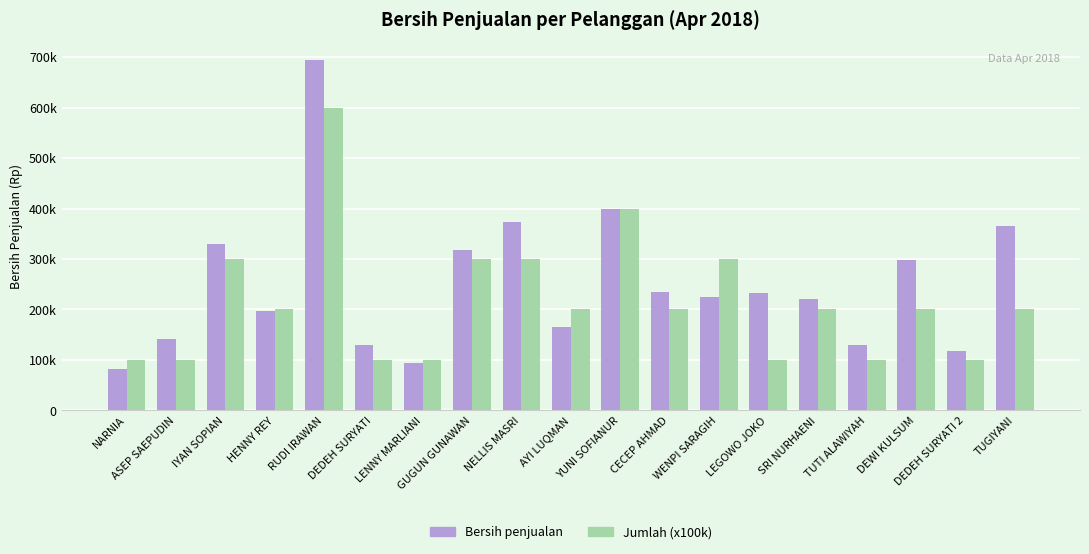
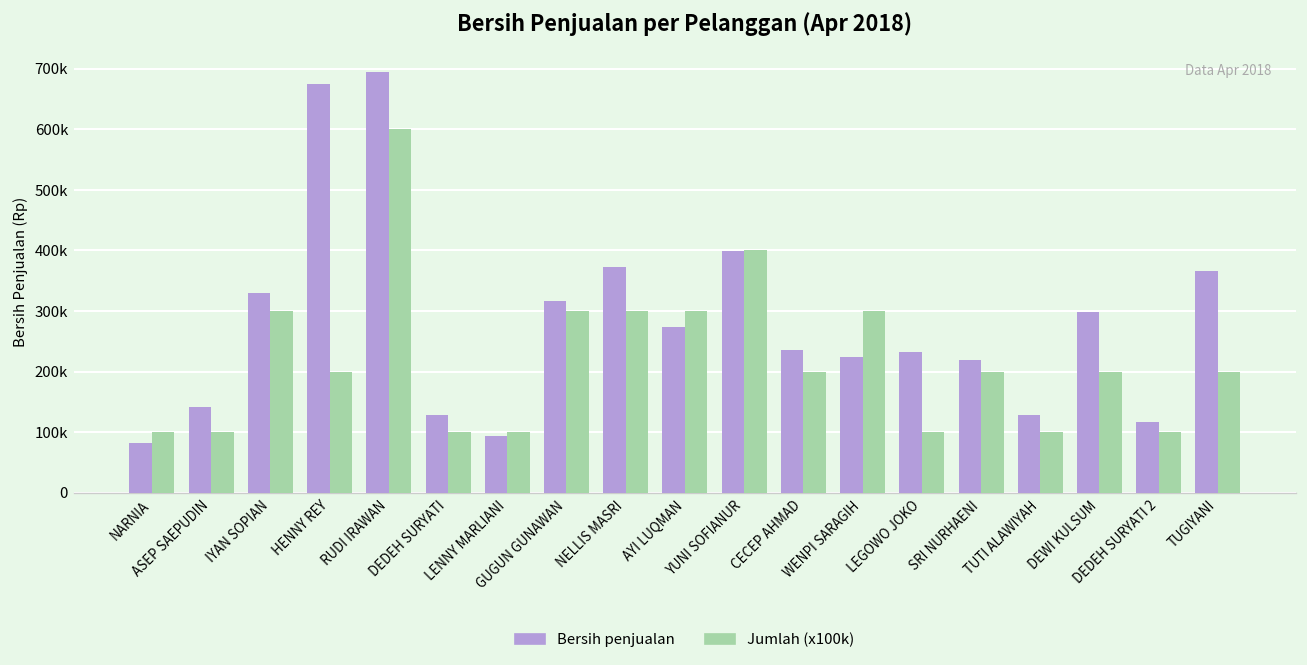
  {
    "Bersih penjualan": {
      "NARNIA": 80000,
      "ASEP SAEPUDIN": 140000,
      "IYAN SOPIAN": 330000,
-     "HENNY REY": 200000,
+     "HENNY REY": 680000,
      "RUDI IRAWAN": 690000,
      "DEDEH SURYATI": 130000,
      "LENNY MARLIANI": 90000,
      "GUGUN GUNAWAN": 320000,
      "NELLIS MASRI": 370000,
-     "AYI LUQMAN": 160000,
+     "AYI LUQMAN": 270000,
      "YUNI SOFIANUR": 400000,
      "CECEP AHMAD": 240000,
      "WENPI SARAGIH": 220000,
      "LEGOWO JOKO": 230000,
      "SRI NURHAENI": 220000,
      "TUTI ALAWIYAH": 130000,
      "DEWI KULSUM": 300000,
      "DEDEH SURYATI 2": 120000,
      "TUGIYANI": 370000
    },
    "Jumlah (x100k)": {
      "NARNIA": 100000,
      "ASEP SAEPUDIN": 100000,
      "IYAN SOPIAN": 300000,
      "HENNY REY": 200000,
      "RUDI IRAWAN": 600000,
      "DEDEH SURYATI": 100000,
      "LENNY MARLIANI": 100000,
      "GUGUN GUNAWAN": 300000,
      "NELLIS MASRI": 300000,
-     "AYI LUQMAN": 200000,
+     "AYI LUQMAN": 300000,
      "YUNI SOFIANUR": 400000,
      "CECEP AHMAD": 200000,
      "WENPI SARAGIH": 300000,
      "LEGOWO JOKO": 100000,
      "SRI NURHAENI": 200000,
      "TUTI ALAWIYAH": 100000,
      "DEWI KULSUM": 200000,
      "DEDEH SURYATI 2": 100000,
      "TUGIYANI": 200000
    }
  }
